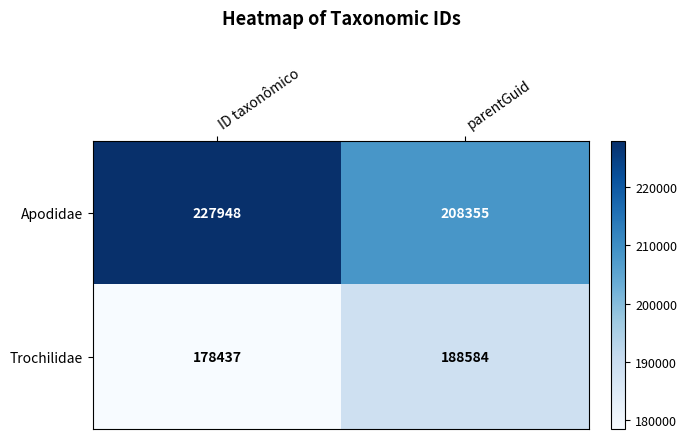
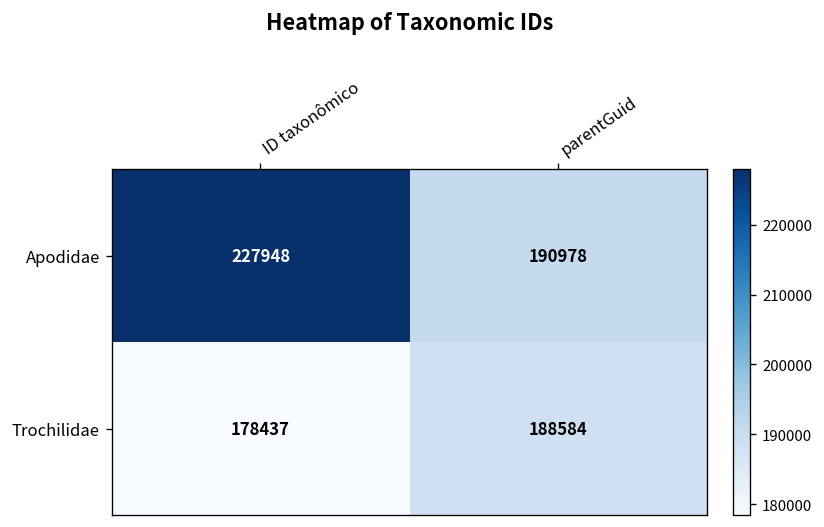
  {
    "Apodidae": {
      "ID taxonômico": 227948,
-     "parentGuid": 208355
+     "parentGuid": 190978
    },
    "Trochilidae": {
      "ID taxonômico": 178437,
      "parentGuid": 188584
    }
  }
